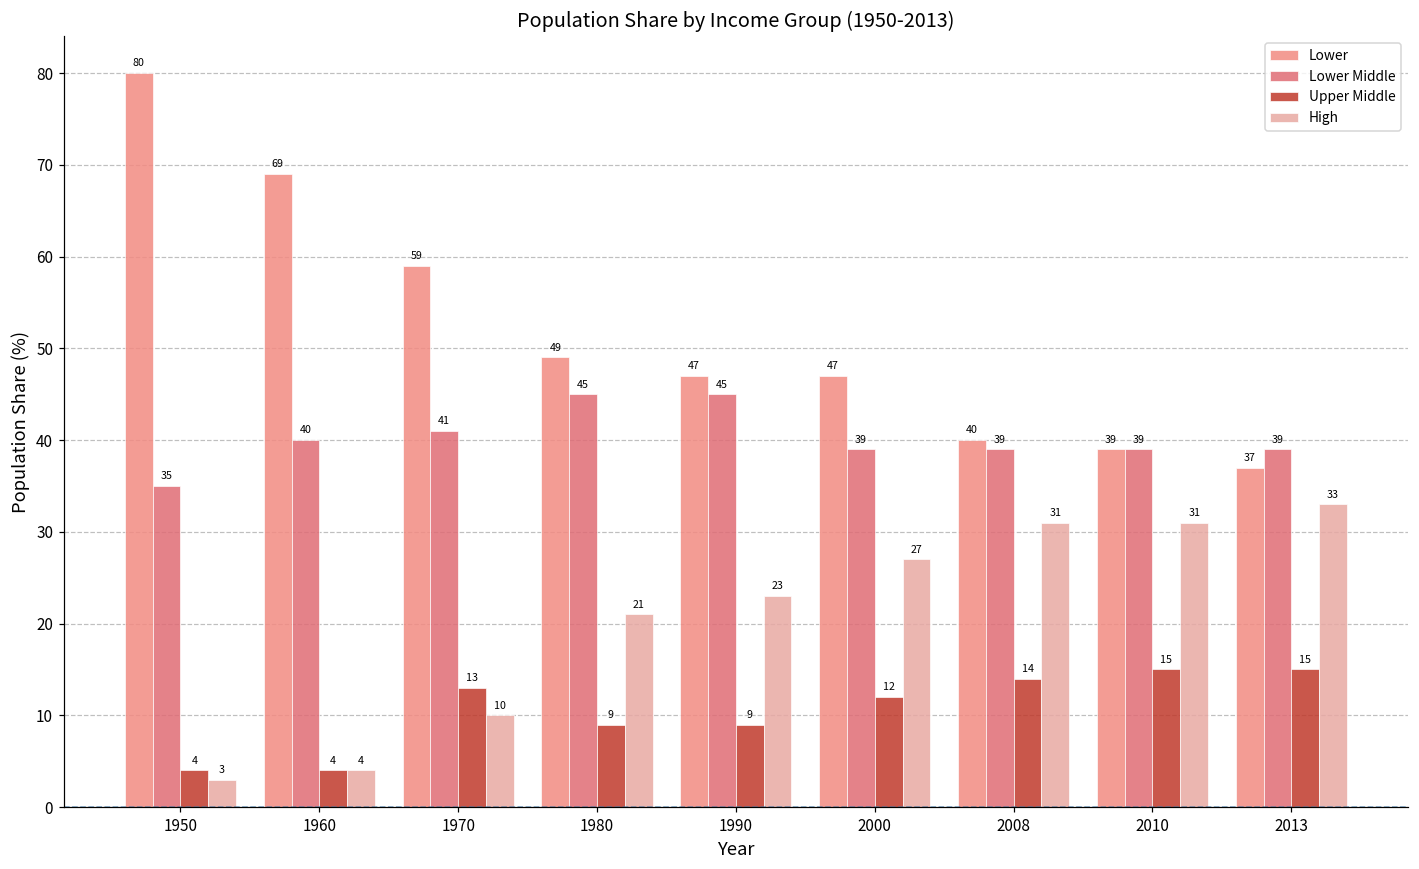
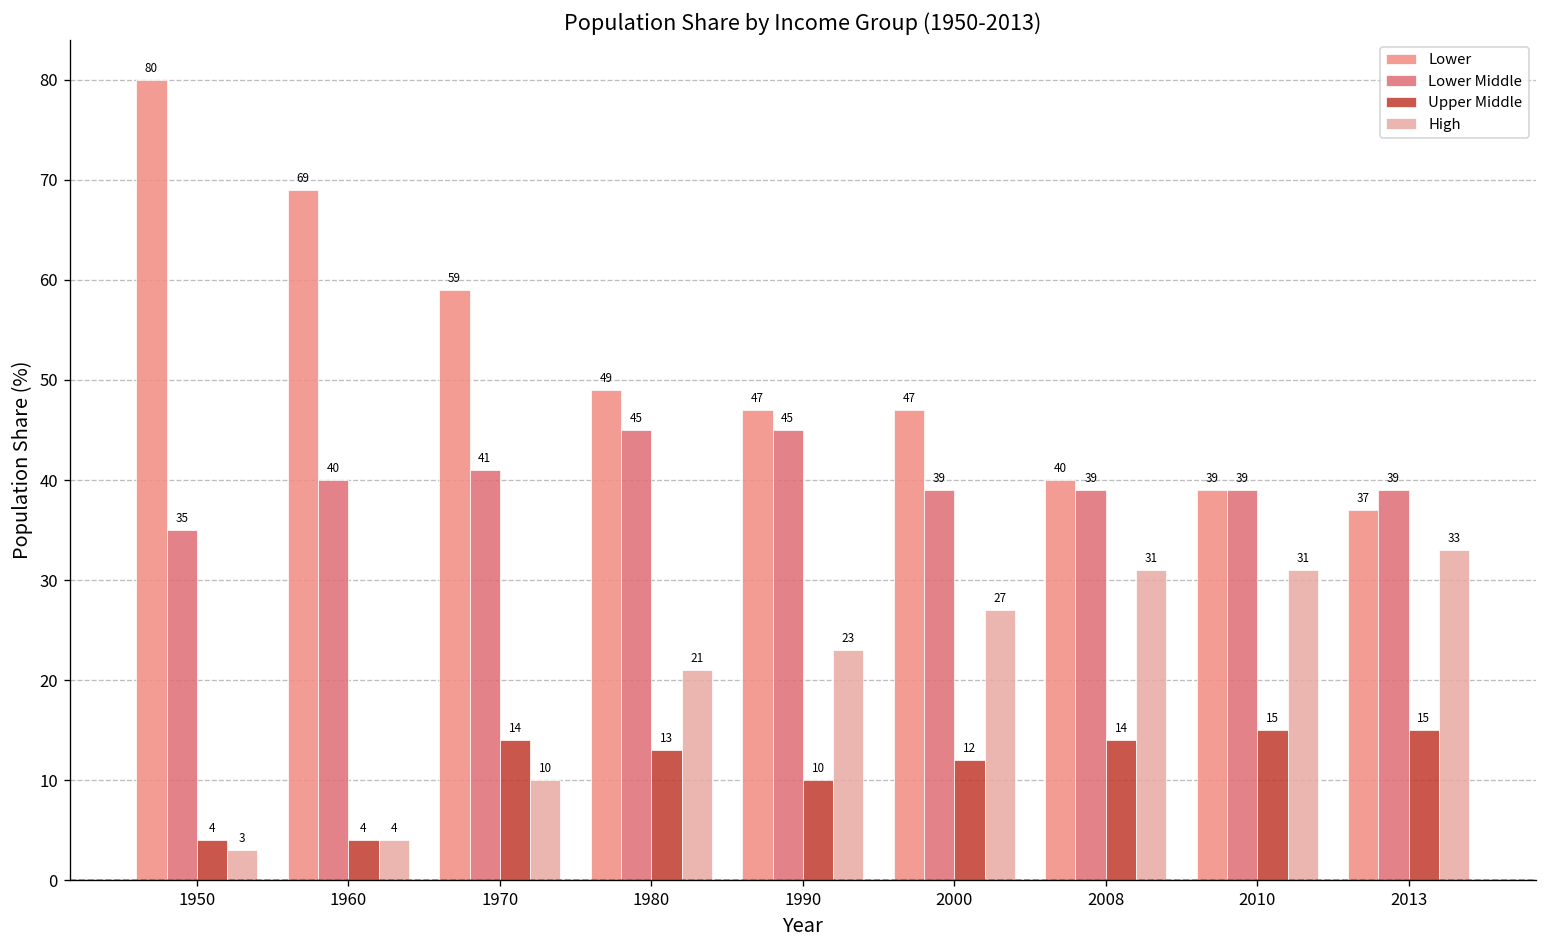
  {
    "Upper Middle": {
      "1950": 4,
      "1960": 4,
-     "1970": 13,
-     "1980": 9,
-     "1990": 9,
+     "1970": 14,
+     "1980": 13,
+     "1990": 10,
      "2000": 12,
      "2008": 14,
      "2010": 15,
      "2013": 15
    }
  }
